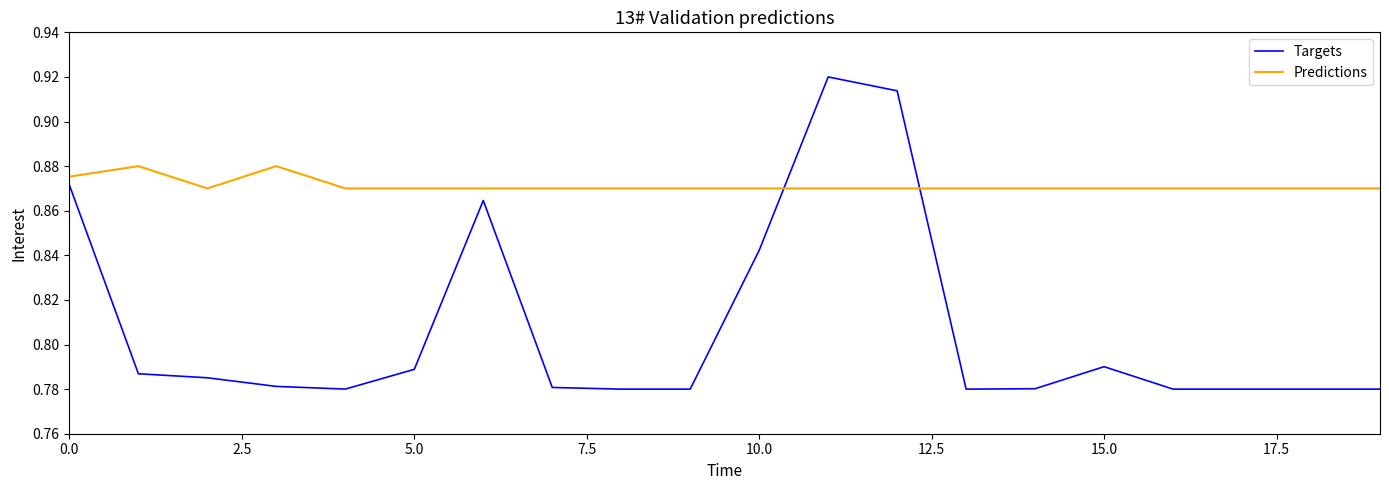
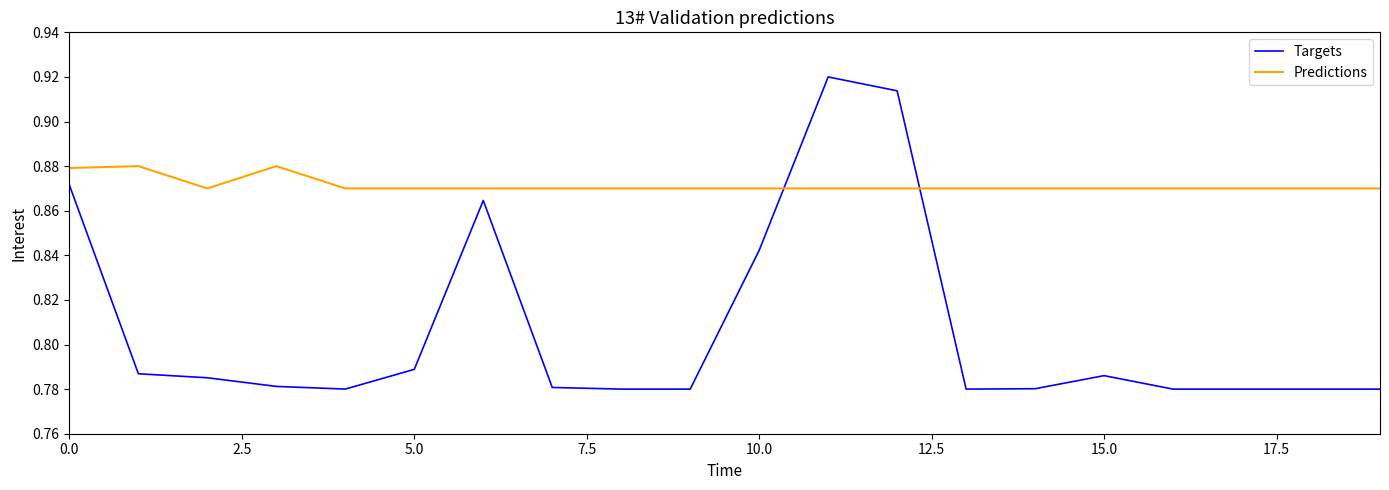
  {
    "Targets": {
      "0.0": 0.871,
      "5.0": 0.789,
      "10.0": 0.842,
-     "15.0": 0.790
+     "15.0": 0.786
    },
    "Predictions": {
-     "0.0": 0.875,
+     "0.0": 0.879,
      "5.0": 0.870,
      "10.0": 0.870,
      "15.0": 0.870
    }
  }
